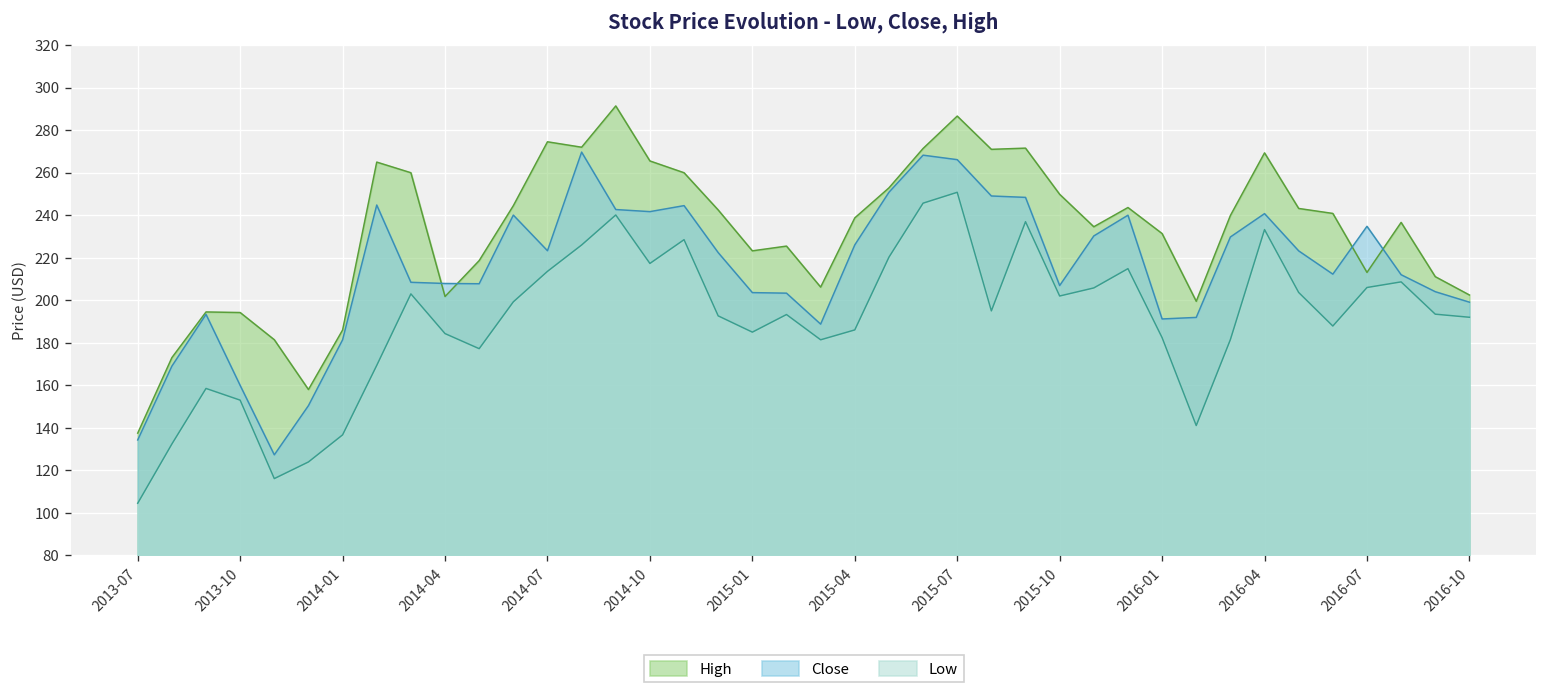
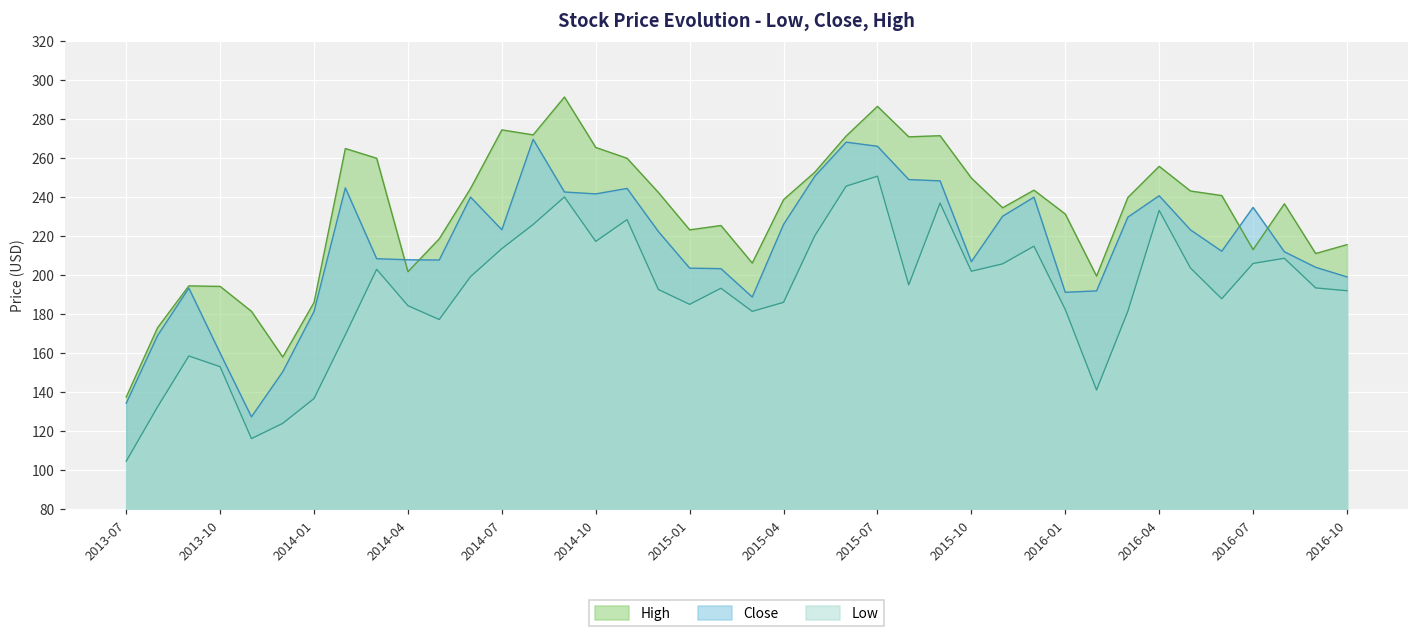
  {
    "High": {
      "2013-07": 137,
      "2013-10": 194,
      "2014-01": 186,
      "2014-04": 202,
      "2014-07": 275,
      "2014-10": 266,
      "2015-01": 223,
      "2015-04": 239,
      "2015-07": 287,
      "2015-10": 250,
      "2016-01": 231,
-     "2016-04": 269,
+     "2016-04": 256,
      "2016-07": 213,
-     "2016-10": 202
+     "2016-10": 216
    }
  }
